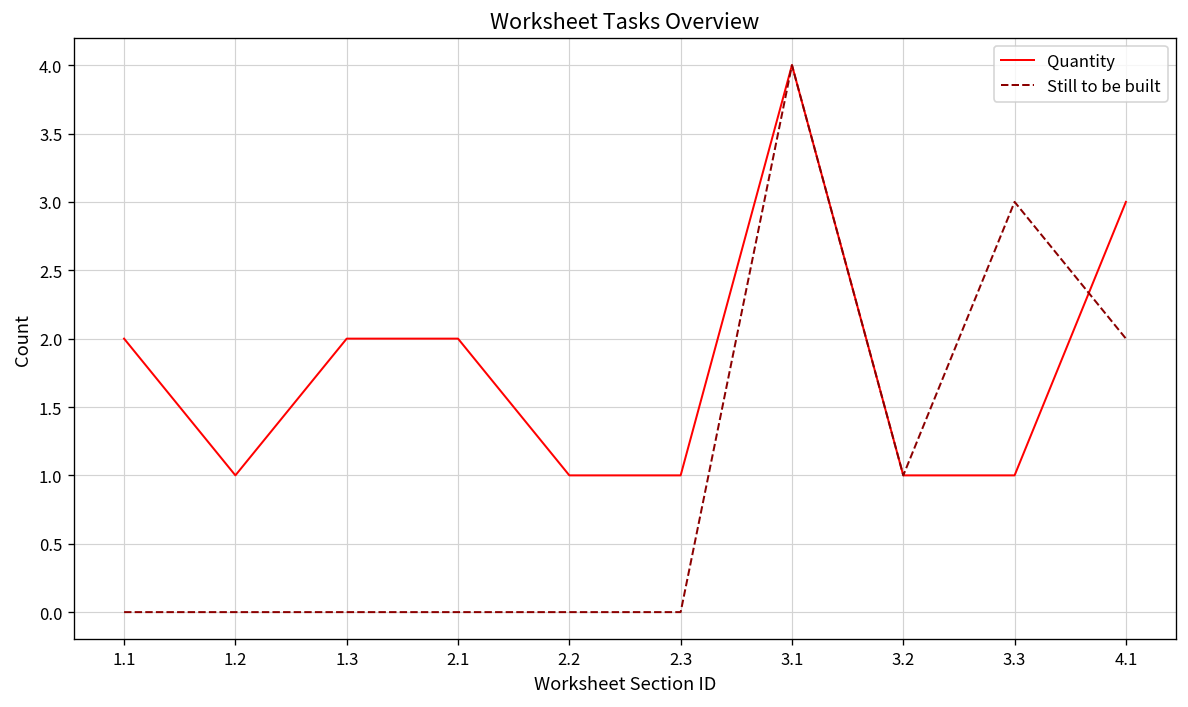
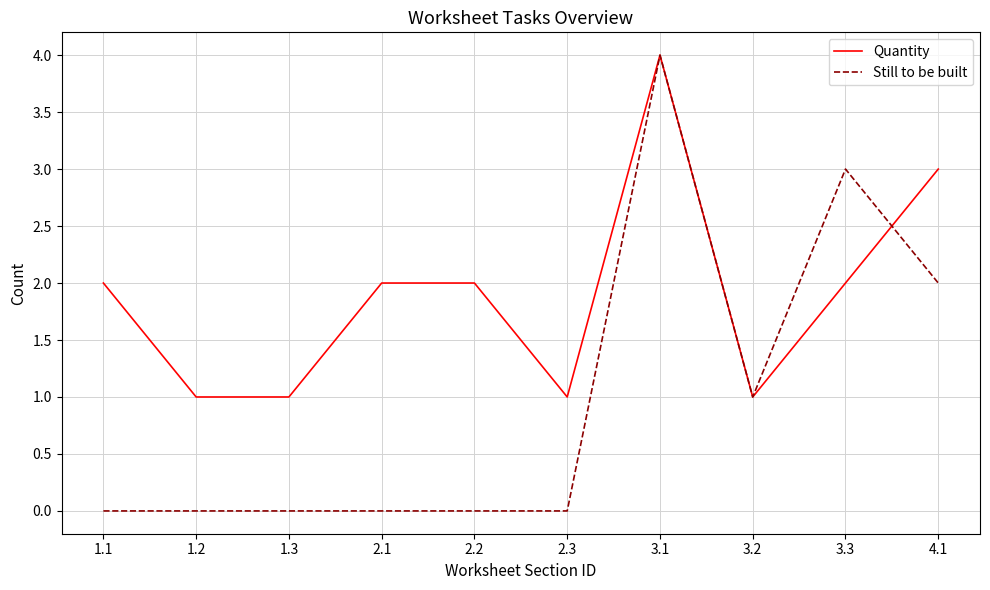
  {
    "Quantity": {
      "1.1": 2,
      "1.2": 1,
-     "1.3": 2,
+     "1.3": 1,
      "2.1": 2,
-     "2.2": 1,
+     "2.2": 2,
      "2.3": 1,
-     "3.3": 1,
+     "3.3": 2,
      "4.1": 3
    },
    "Still to be built": {
      "1.1": 0,
      "1.2": 0,
      "1.3": 0,
      "2.1": 0,
      "2.2": 0,
      "2.3": 0,
      "3.3": 3,
      "4.1": 2
    }
  }
